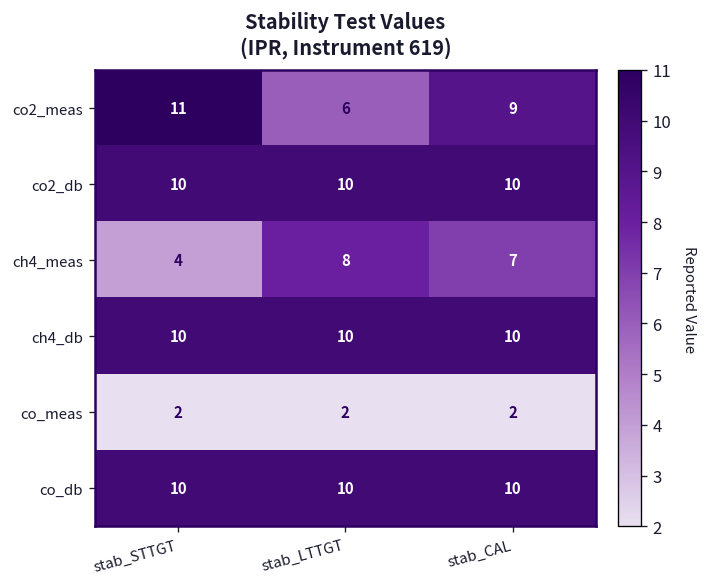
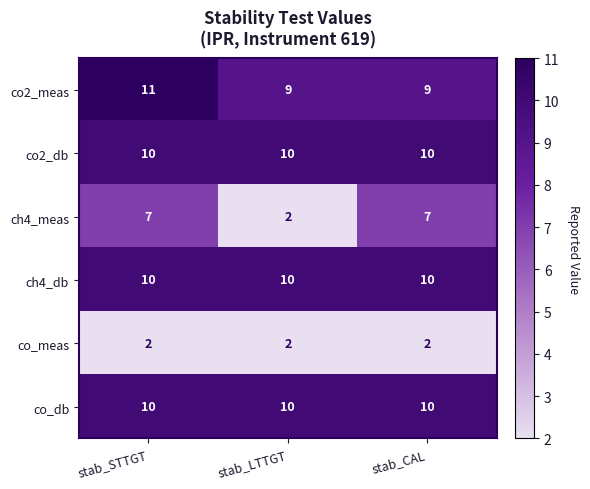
  {
    "co2_meas": {
      "stab_STTGT": 11,
-     "stab_LTTGT": 6,
+     "stab_LTTGT": 9,
      "stab_CAL": 9
    },
    "co2_db": {
      "stab_STTGT": 10,
      "stab_LTTGT": 10,
      "stab_CAL": 10
    },
    "ch4_meas": {
-     "stab_STTGT": 4,
-     "stab_LTTGT": 8,
+     "stab_STTGT": 7,
+     "stab_LTTGT": 2,
      "stab_CAL": 7
    },
    "ch4_db": {
      "stab_STTGT": 10,
      "stab_LTTGT": 10,
      "stab_CAL": 10
    },
    "co_meas": {
      "stab_STTGT": 2,
      "stab_LTTGT": 2,
      "stab_CAL": 2
    },
    "co_db": {
      "stab_STTGT": 10,
      "stab_LTTGT": 10,
      "stab_CAL": 10
    }
  }
